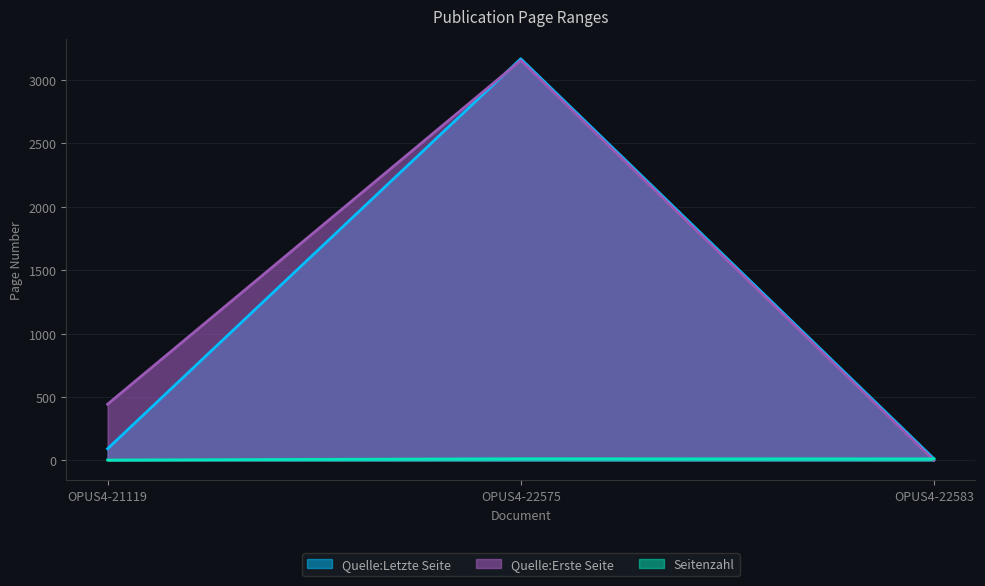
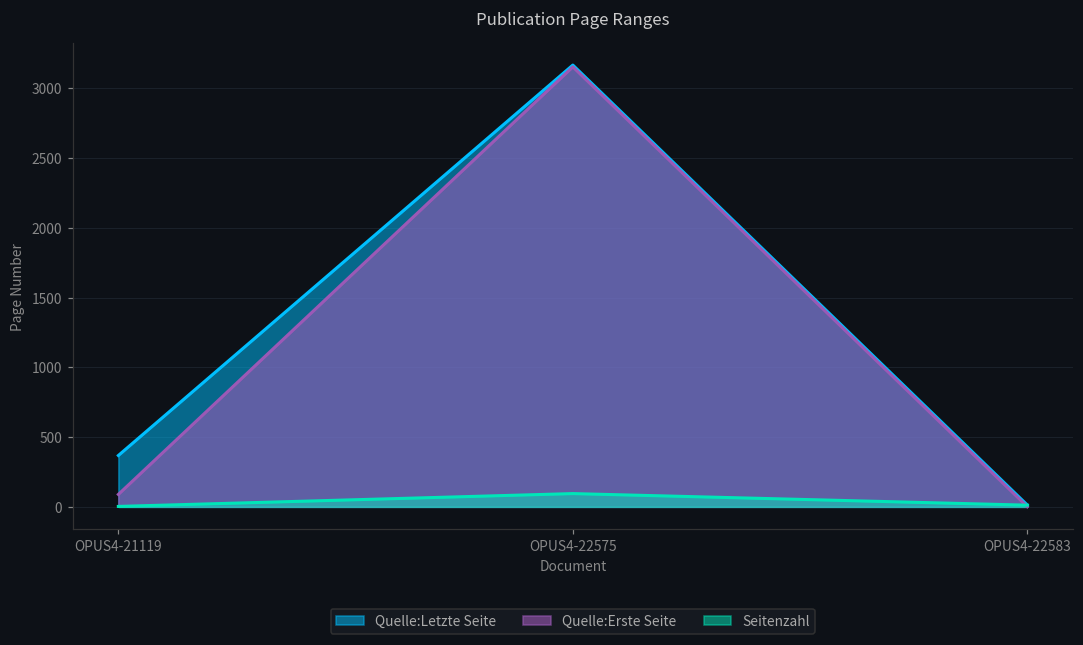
  {
    "Quelle:Letzte Seite": {
-     "OPUS4-21119": 90
+     "OPUS4-21119": 370
    },
    "Quelle:Erste Seite": {
-     "OPUS4-21119": 440
+     "OPUS4-21119": 90
    },
    "Seitenzahl": {
      "OPUS4-21119": 0,
-     "OPUS4-22575": 10
+     "OPUS4-22575": 100
    }
  }
